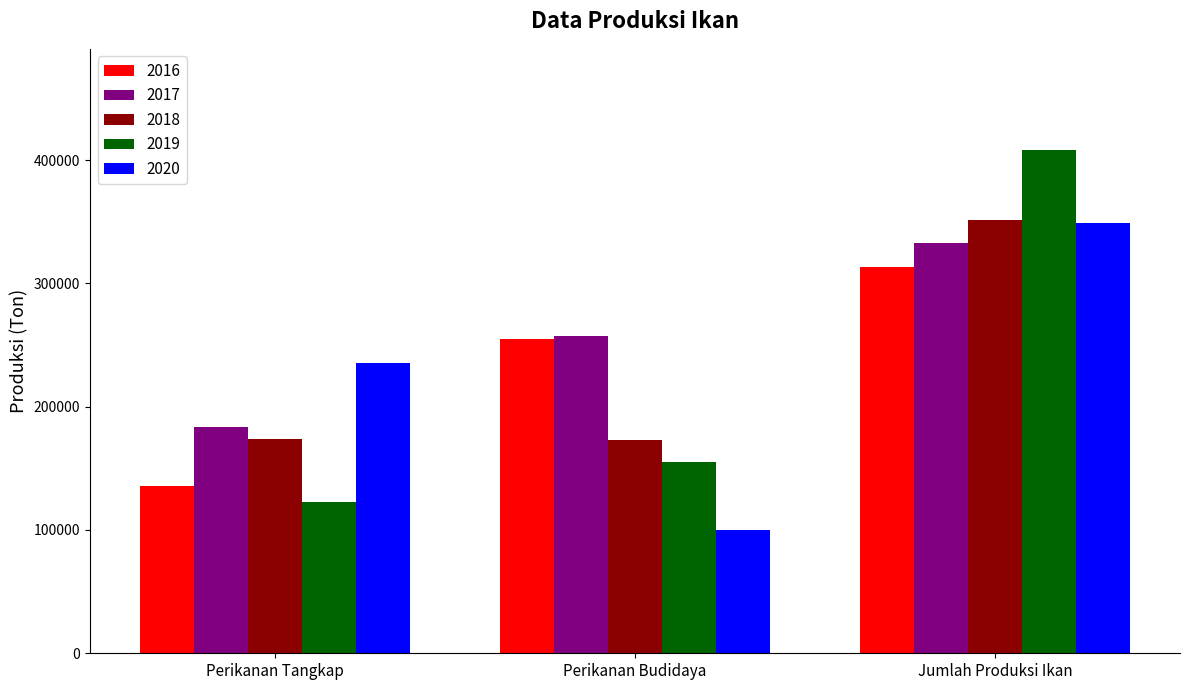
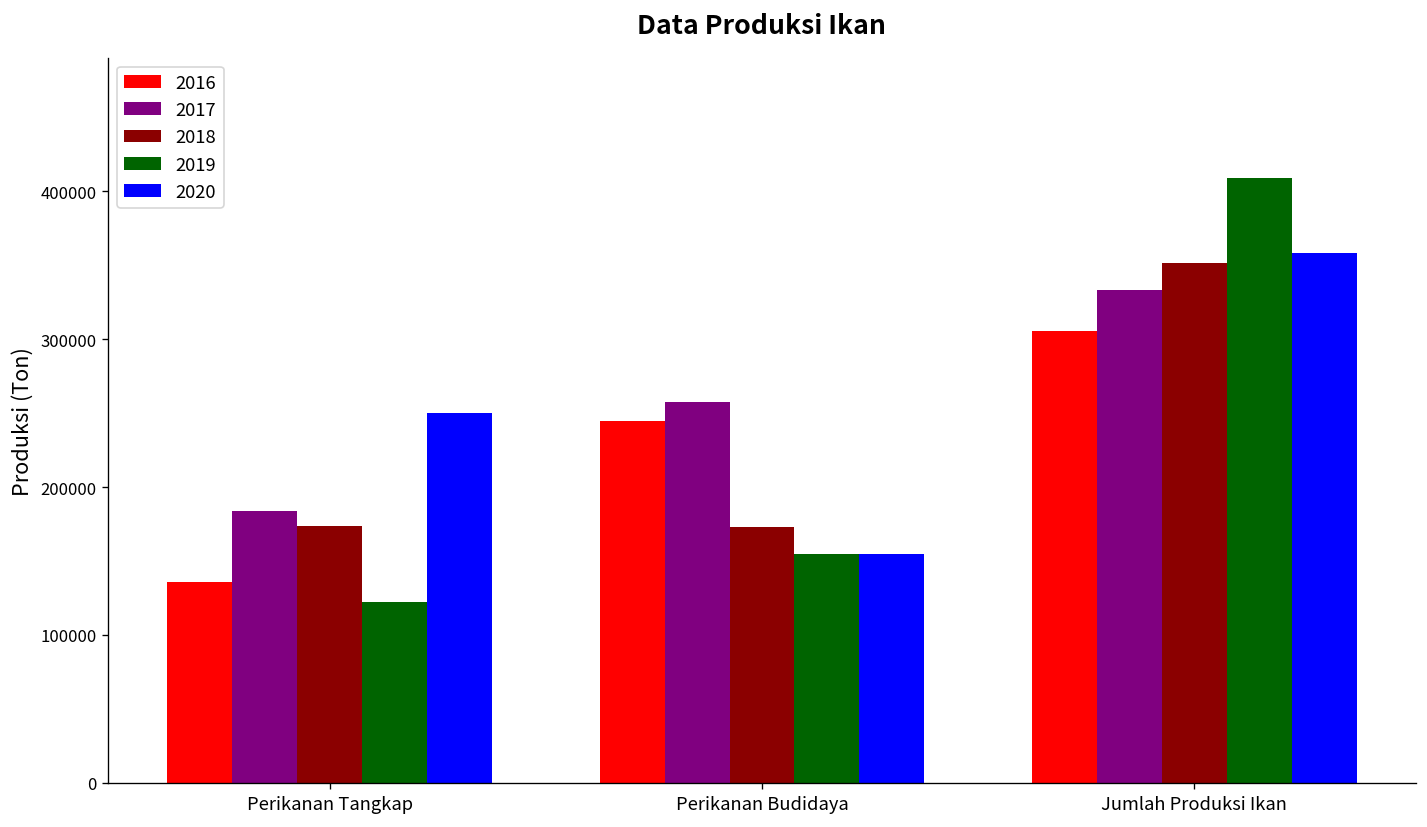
  {
    "2016": {
      "Perikanan Tangkap": 136000,
-     "Perikanan Budidaya": 255000,
-     "Jumlah Produksi Ikan": 313000
+     "Perikanan Budidaya": 245000,
+     "Jumlah Produksi Ikan": 305000
    },
    "2017": {
      "Perikanan Tangkap": 184000,
      "Perikanan Budidaya": 258000,
      "Jumlah Produksi Ikan": 333000
    },
    "2018": {
      "Perikanan Tangkap": 174000,
      "Perikanan Budidaya": 173000,
      "Jumlah Produksi Ikan": 352000
    },
    "2019": {
      "Perikanan Tangkap": 122000,
      "Perikanan Budidaya": 155000,
      "Jumlah Produksi Ikan": 409000
    },
    "2020": {
-     "Perikanan Tangkap": 236000,
-     "Perikanan Budidaya": 100000,
-     "Jumlah Produksi Ikan": 349000
+     "Perikanan Tangkap": 250000,
+     "Perikanan Budidaya": 155000,
+     "Jumlah Produksi Ikan": 358000
    }
  }
